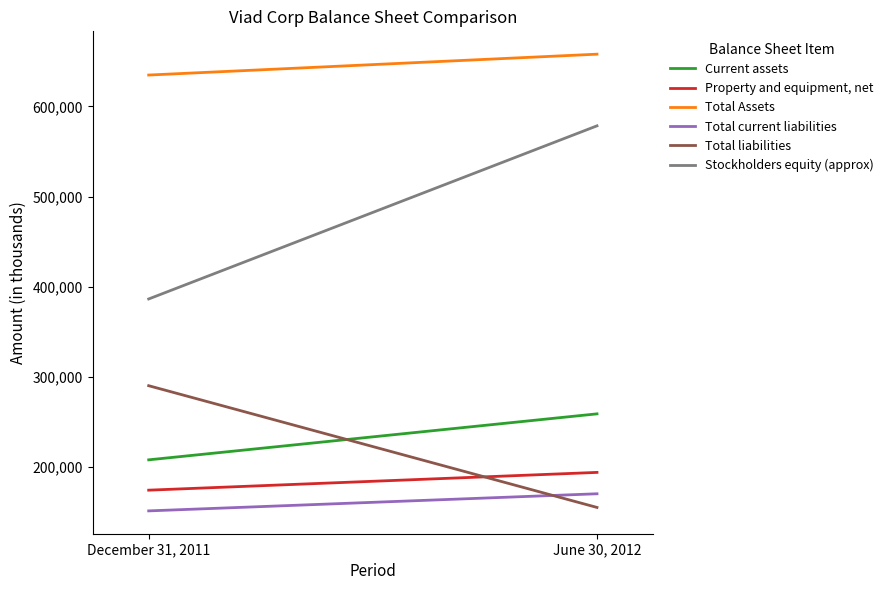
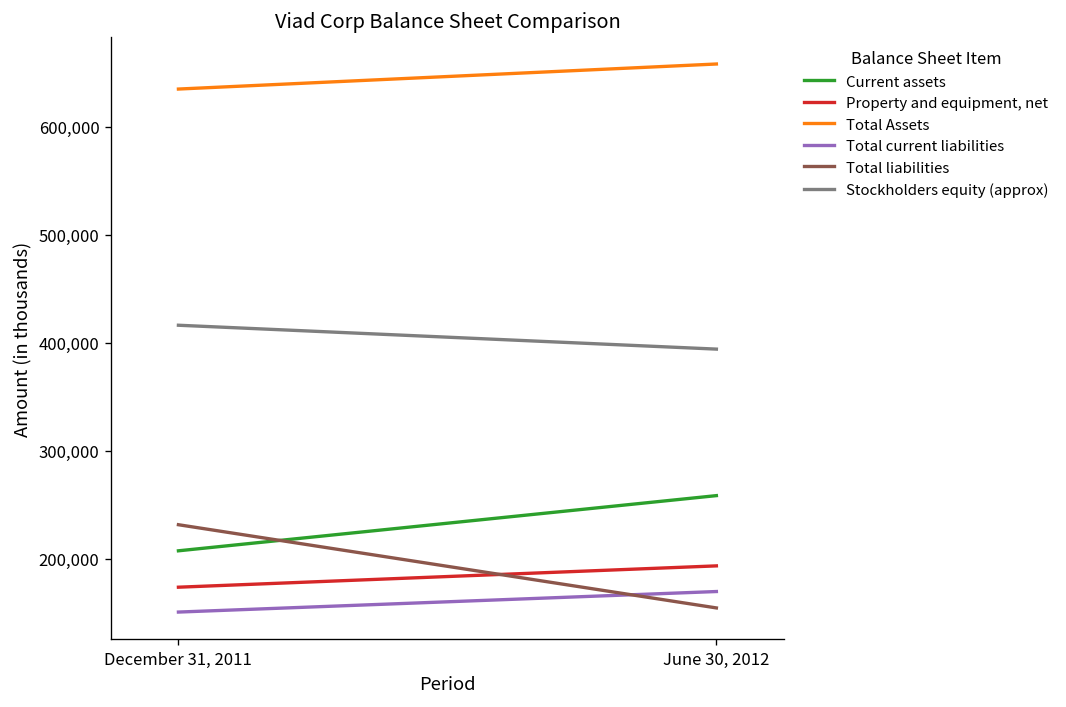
  {
    "Current assets": {
      "December 31, 2011": "210,000",
      "June 30, 2012": "260,000"
    },
    "Property and equipment, net": {
      "December 31, 2011": "170,000",
      "June 30, 2012": "190,000"
    },
    "Total Assets": {
      "December 31, 2011": "630,000",
      "June 30, 2012": "660,000"
    },
    "Total current liabilities": {
      "December 31, 2011": "150,000",
      "June 30, 2012": "170,000"
    },
    "Total liabilities": {
-     "December 31, 2011": "290,000",
+     "December 31, 2011": "230,000",
      "June 30, 2012": "150,000"
    },
    "Stockholders equity (approx)": {
-     "December 31, 2011": "390,000",
-     "June 30, 2012": "580,000"
+     "December 31, 2011": "420,000",
+     "June 30, 2012": "390,000"
    }
  }
